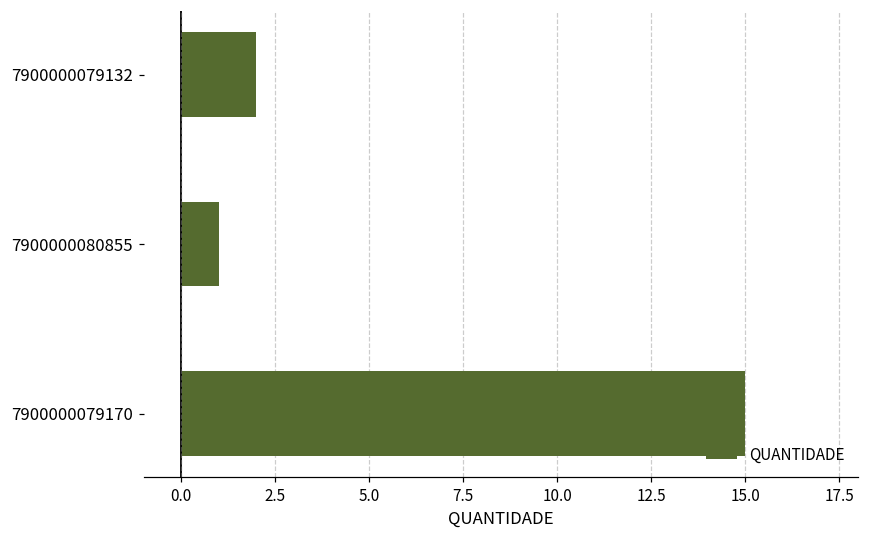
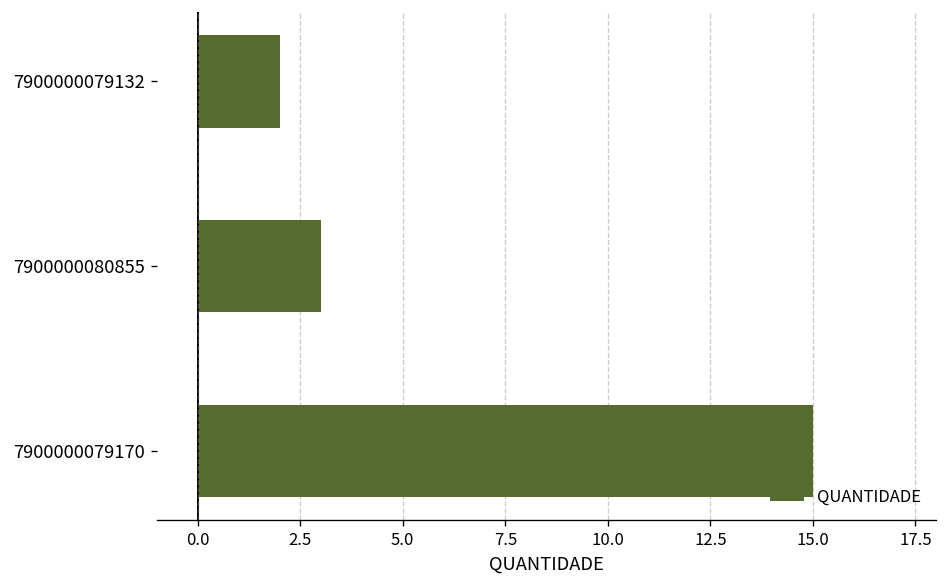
  {
    "7900000079132": 2,
-   "7900000080855": 1,
+   "7900000080855": 3,
    "7900000079170": 15
  }
